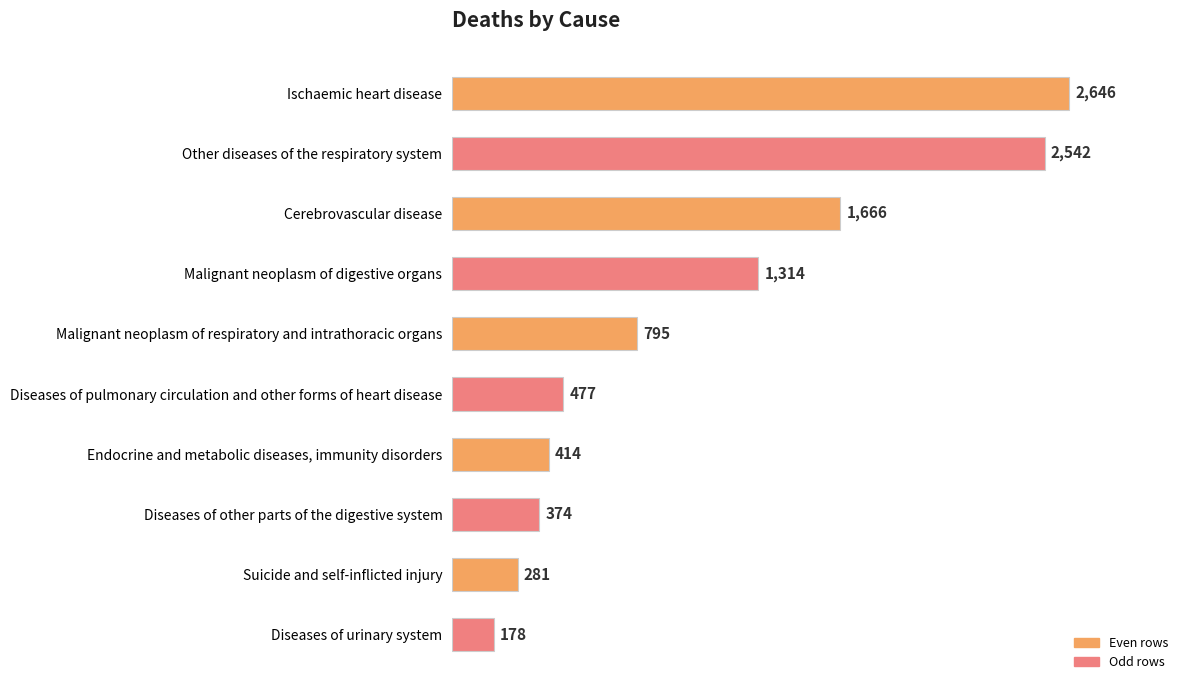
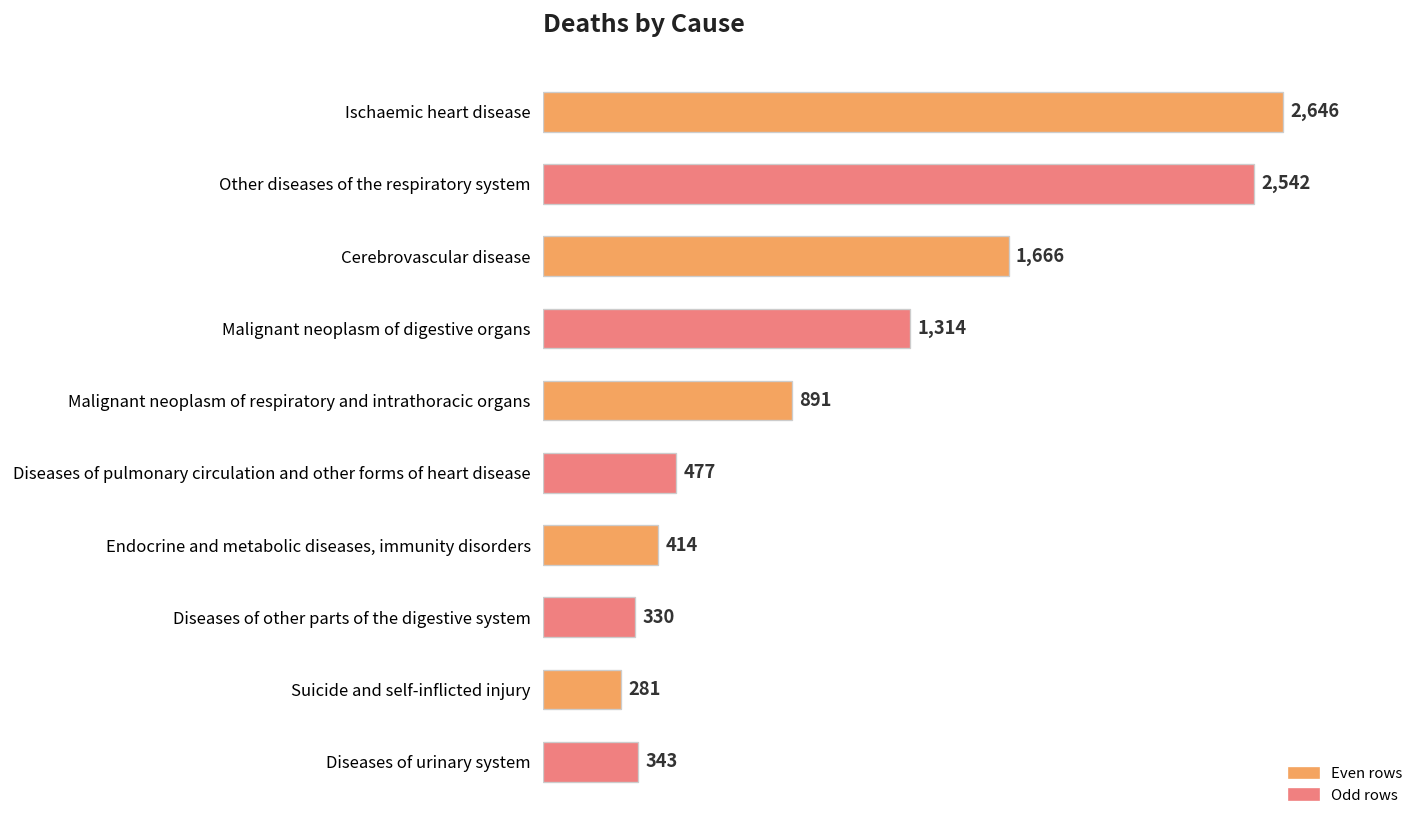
  {
    "Ischaemic heart disease": "2,646",
    "Other diseases of the respiratory system": "2,542",
    "Cerebrovascular disease": "1,666",
    "Malignant neoplasm of digestive organs": "1,314",
-   "Malignant neoplasm of respiratory and intrathoracic organs": "795",
+   "Malignant neoplasm of respiratory and intrathoracic organs": "891",
    "Diseases of pulmonary circulation and other forms of heart disease": "477",
    "Endocrine and metabolic diseases, immunity disorders": "414",
-   "Diseases of other parts of the digestive system": "374",
+   "Diseases of other parts of the digestive system": "330",
    "Suicide and self-inflicted injury": "281",
-   "Diseases of urinary system": "178"
+   "Diseases of urinary system": "343"
  }
